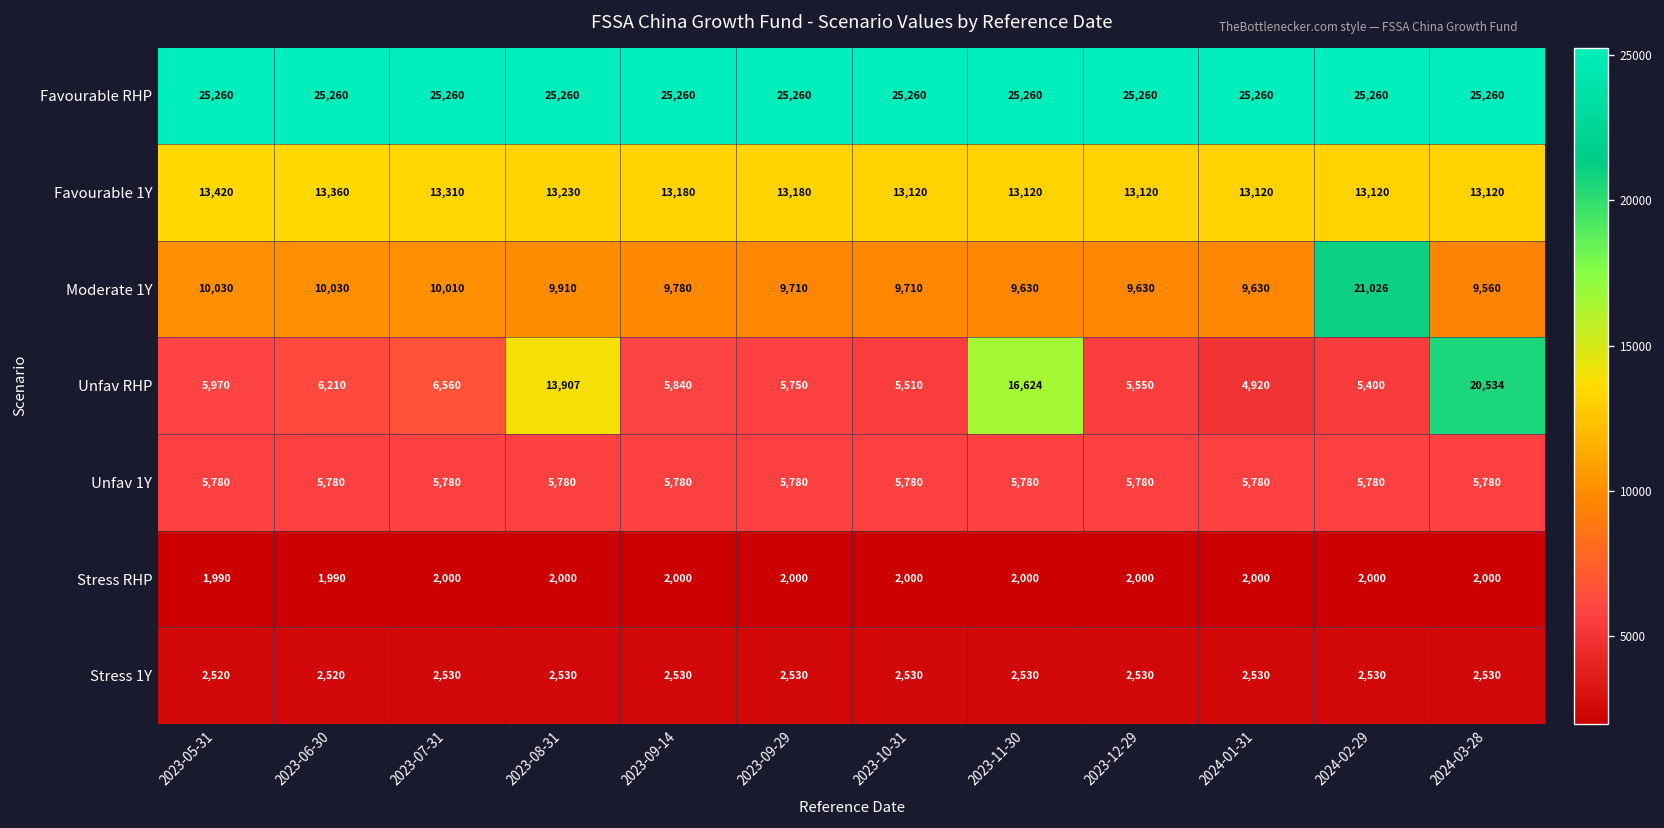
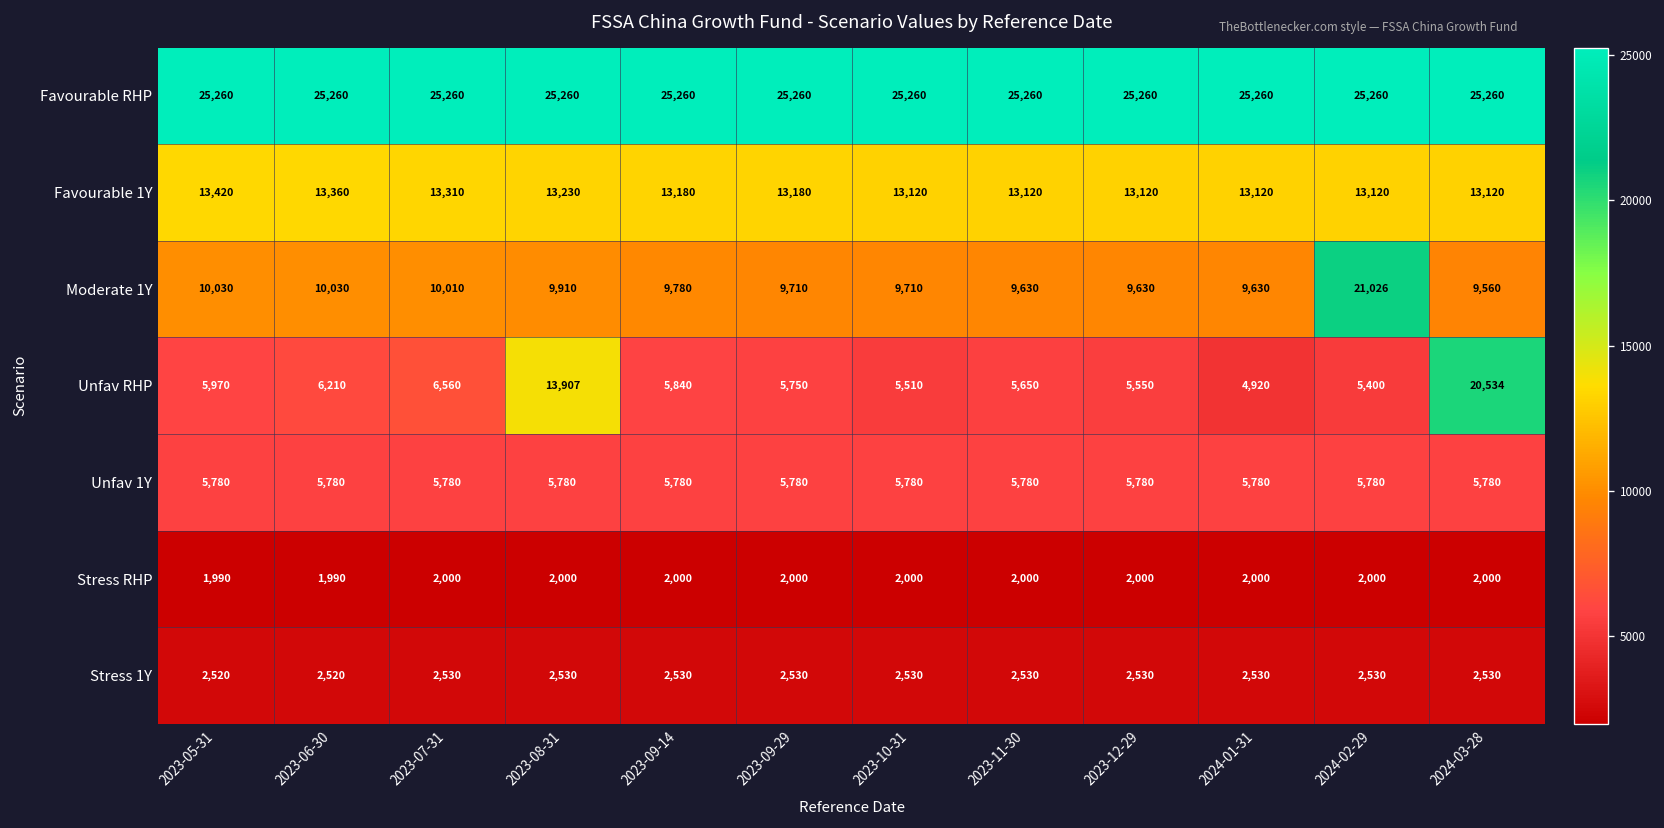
  {
    "Favourable RHP": {
      "2023-05-31": "25,260",
      "2023-06-30": "25,260",
      "2023-07-31": "25,260",
      "2023-08-31": "25,260",
      "2023-09-14": "25,260",
      "2023-09-29": "25,260",
      "2023-10-31": "25,260",
      "2023-11-30": "25,260",
      "2023-12-29": "25,260",
      "2024-01-31": "25,260",
      "2024-02-29": "25,260",
      "2024-03-28": "25,260"
    },
    "Favourable 1Y": {
      "2023-05-31": "13,420",
      "2023-06-30": "13,360",
      "2023-07-31": "13,310",
      "2023-08-31": "13,230",
      "2023-09-14": "13,180",
      "2023-09-29": "13,180",
      "2023-10-31": "13,120",
      "2023-11-30": "13,120",
      "2023-12-29": "13,120",
      "2024-01-31": "13,120",
      "2024-02-29": "13,120",
      "2024-03-28": "13,120"
    },
    "Moderate 1Y": {
      "2023-05-31": "10,030",
      "2023-06-30": "10,030",
      "2023-07-31": "10,010",
      "2023-08-31": "9,910",
      "2023-09-14": "9,780",
      "2023-09-29": "9,710",
      "2023-10-31": "9,710",
      "2023-11-30": "9,630",
      "2023-12-29": "9,630",
      "2024-01-31": "9,630",
      "2024-02-29": "21,026",
      "2024-03-28": "9,560"
    },
    "Unfav RHP": {
      "2023-05-31": "5,970",
      "2023-06-30": "6,210",
      "2023-07-31": "6,560",
      "2023-08-31": "13,907",
      "2023-09-14": "5,840",
      "2023-09-29": "5,750",
      "2023-10-31": "5,510",
-     "2023-11-30": "16,624",
+     "2023-11-30": "5,650",
      "2023-12-29": "5,550",
      "2024-01-31": "4,920",
      "2024-02-29": "5,400",
      "2024-03-28": "20,534"
    },
    "Unfav 1Y": {
      "2023-05-31": "5,780",
      "2023-06-30": "5,780",
      "2023-07-31": "5,780",
      "2023-08-31": "5,780",
      "2023-09-14": "5,780",
      "2023-09-29": "5,780",
      "2023-10-31": "5,780",
      "2023-11-30": "5,780",
      "2023-12-29": "5,780",
      "2024-01-31": "5,780",
      "2024-02-29": "5,780",
      "2024-03-28": "5,780"
    },
    "Stress RHP": {
      "2023-05-31": "1,990",
      "2023-06-30": "1,990",
      "2023-07-31": "2,000",
      "2023-08-31": "2,000",
      "2023-09-14": "2,000",
      "2023-09-29": "2,000",
      "2023-10-31": "2,000",
      "2023-11-30": "2,000",
      "2023-12-29": "2,000",
      "2024-01-31": "2,000",
      "2024-02-29": "2,000",
      "2024-03-28": "2,000"
    },
    "Stress 1Y": {
      "2023-05-31": "2,520",
      "2023-06-30": "2,520",
      "2023-07-31": "2,530",
      "2023-08-31": "2,530",
      "2023-09-14": "2,530",
      "2023-09-29": "2,530",
      "2023-10-31": "2,530",
      "2023-11-30": "2,530",
      "2023-12-29": "2,530",
      "2024-01-31": "2,530",
      "2024-02-29": "2,530",
      "2024-03-28": "2,530"
    }
  }
